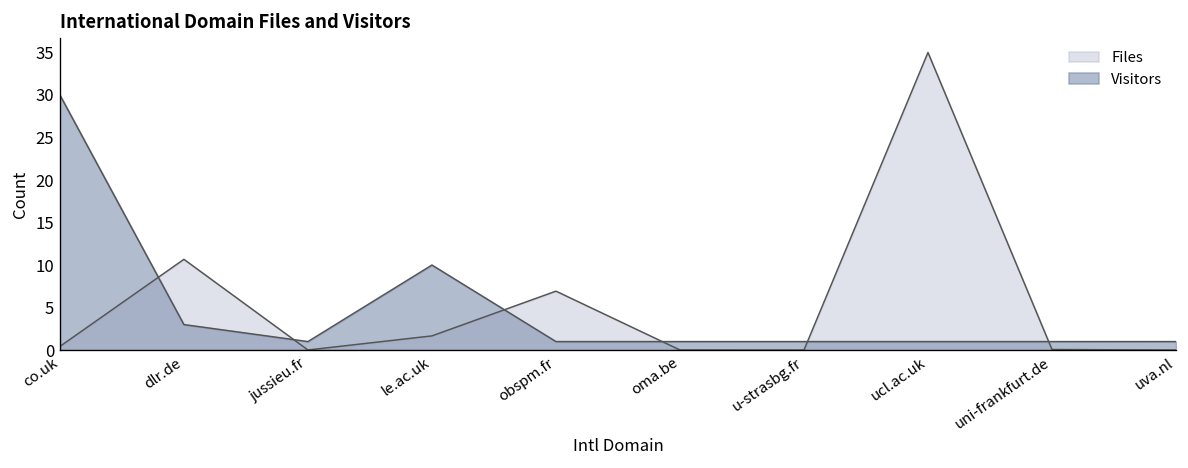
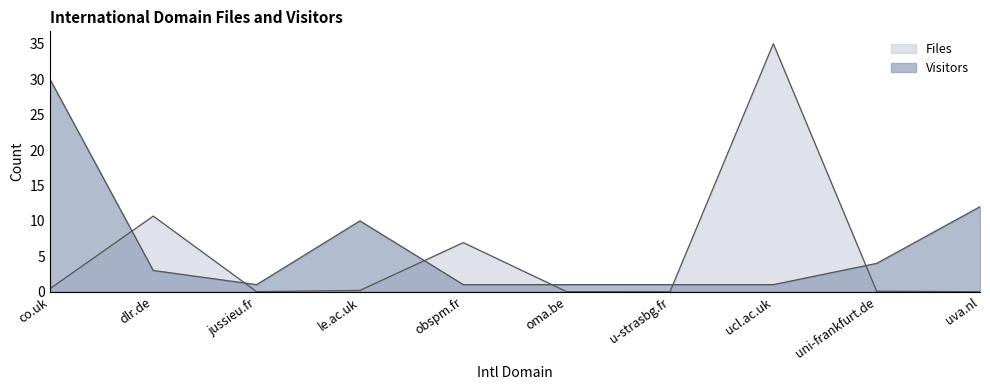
  {
    "Files": {
      "co.uk": 0,
      "dlr.de": 11,
      "jussieu.fr": 0,
-     "le.ac.uk": 2,
+     "le.ac.uk": 0,
      "obspm.fr": 7,
      "oma.be": 0,
      "u-strasbg.fr": 0,
      "ucl.ac.uk": 35,
      "uni-frankfurt.de": 0,
      "uva.nl": 0
    },
    "Visitors": {
      "co.uk": 30,
      "dlr.de": 3,
      "jussieu.fr": 1,
      "le.ac.uk": 10,
      "obspm.fr": 1,
      "oma.be": 1,
      "u-strasbg.fr": 1,
      "ucl.ac.uk": 1,
-     "uni-frankfurt.de": 1,
-     "uva.nl": 1
+     "uni-frankfurt.de": 4,
+     "uva.nl": 12
    }
  }
